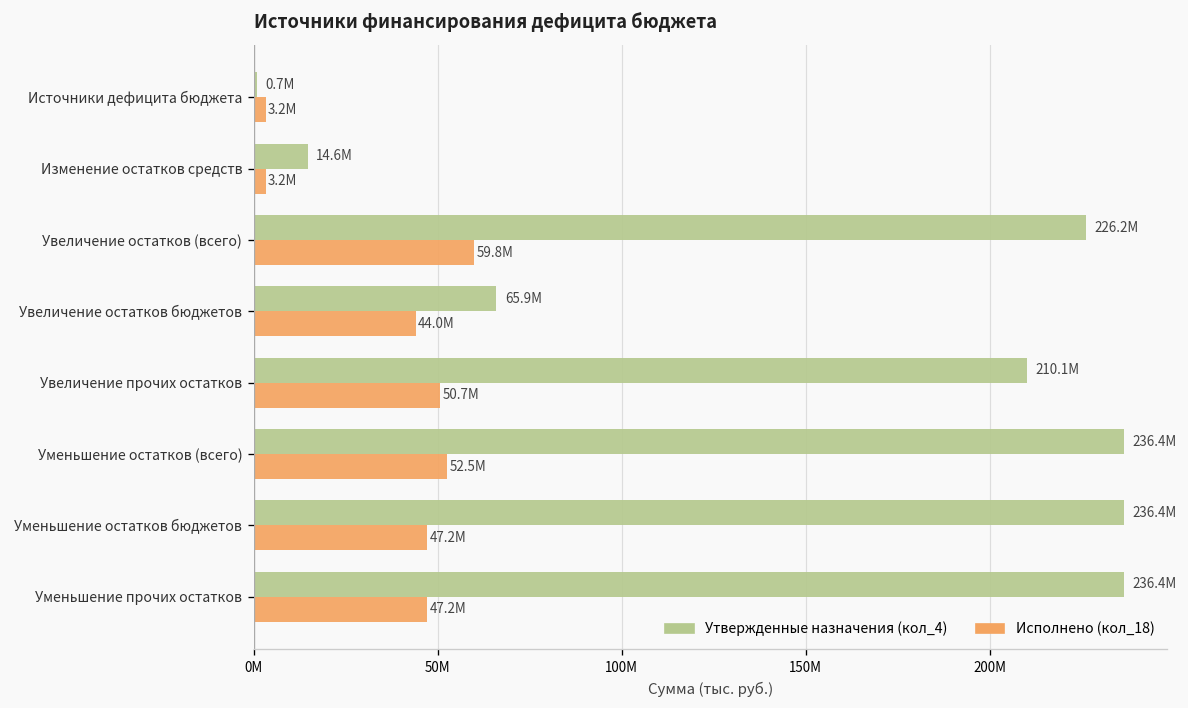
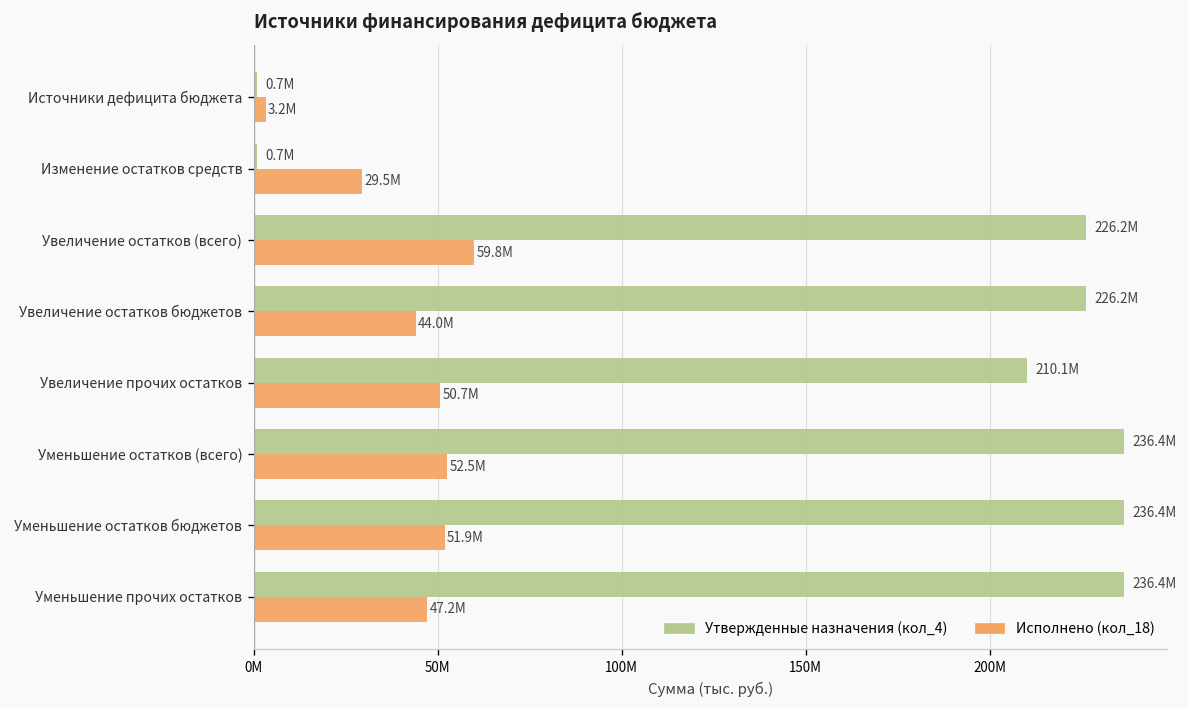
  {
    "Утвержденные назначения (кол_4)": {
      "Источники дефицита бюджета": "0.7M",
-     "Изменение остатков средств": "14.6M",
+     "Изменение остатков средств": "0.7M",
      "Увеличение остатков (всего)": "226.2M",
-     "Увеличение остатков бюджетов": "65.9M",
+     "Увеличение остатков бюджетов": "226.2M",
      "Увеличение прочих остатков": "210.1M",
      "Уменьшение остатков (всего)": "236.4M",
      "Уменьшение остатков бюджетов": "236.4M",
      "Уменьшение прочих остатков": "236.4M"
    },
    "Исполнено (кол_18)": {
      "Источники дефицита бюджета": "3.2M",
-     "Изменение остатков средств": "3.2M",
+     "Изменение остатков средств": "29.5M",
      "Увеличение остатков (всего)": "59.8M",
      "Увеличение остатков бюджетов": "44.0M",
      "Увеличение прочих остатков": "50.7M",
      "Уменьшение остатков (всего)": "52.5M",
-     "Уменьшение остатков бюджетов": "47.2M",
+     "Уменьшение остатков бюджетов": "51.9M",
      "Уменьшение прочих остатков": "47.2M"
    }
  }
